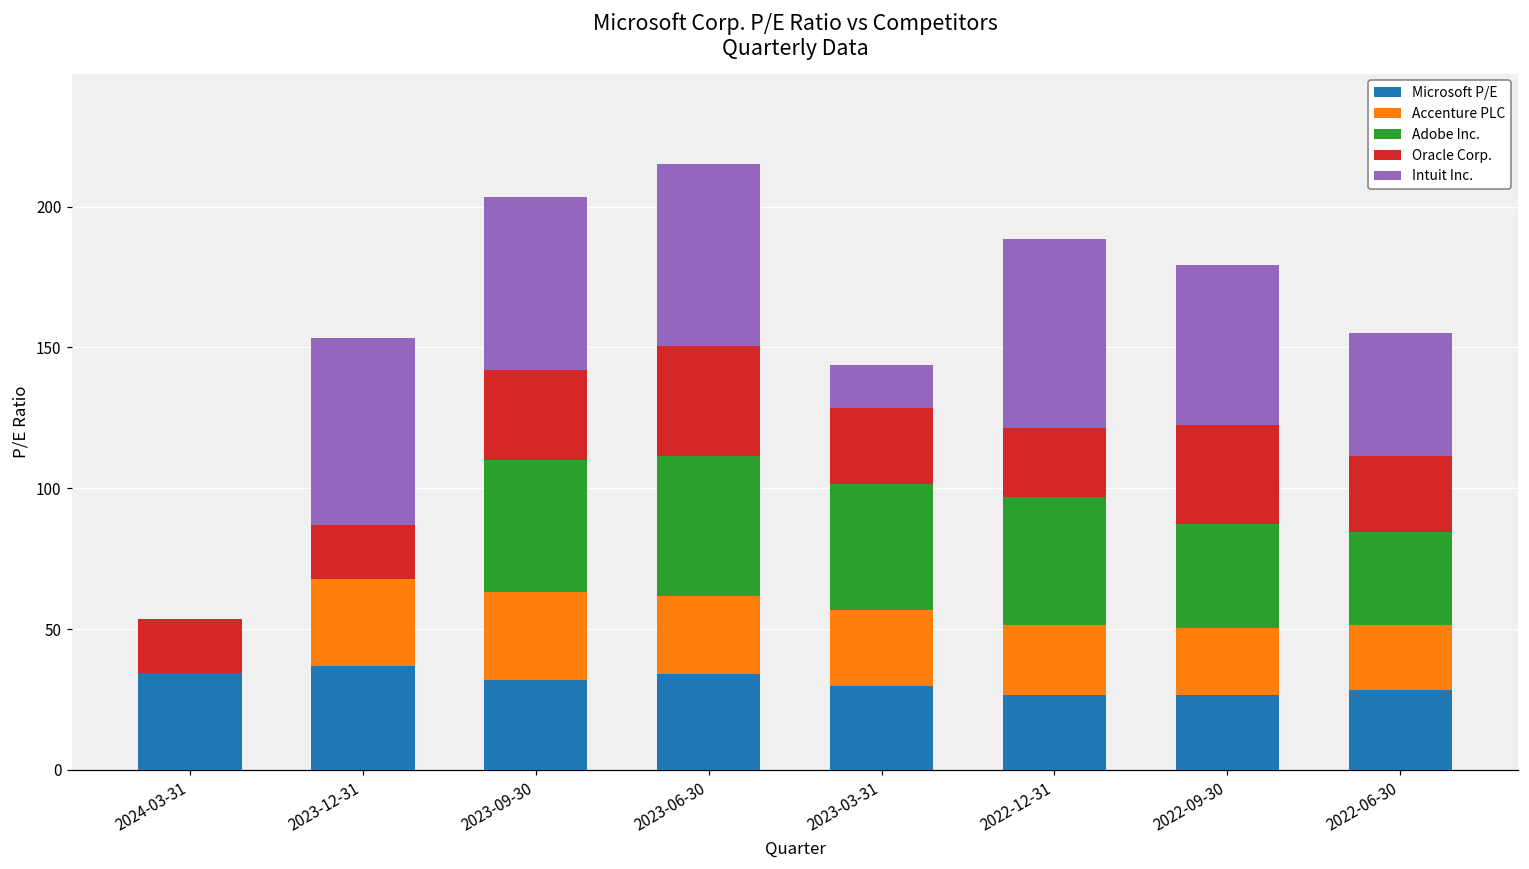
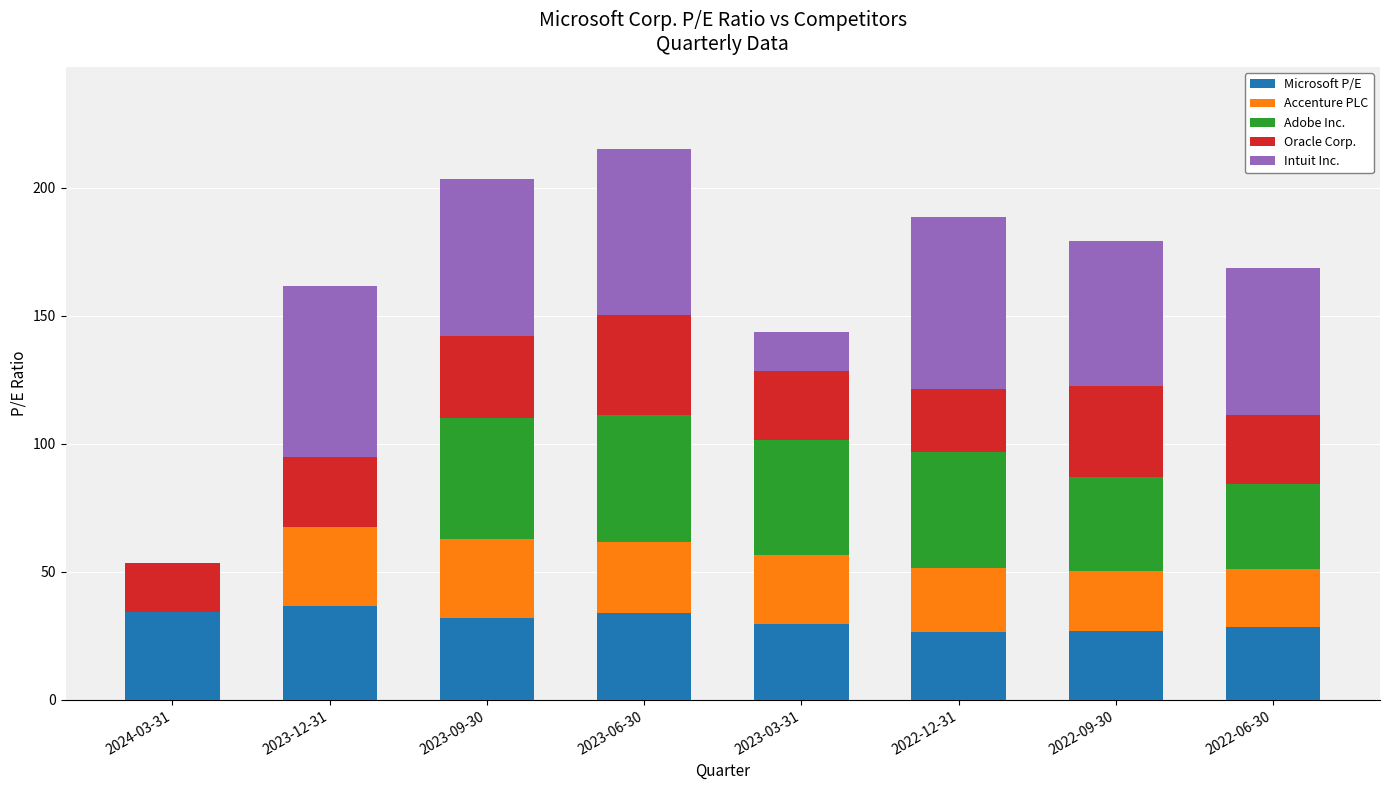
  {
    "Microsoft P/E": {
      "2024-03-31": 34,
      "2023-12-31": 37,
      "2023-09-30": 32,
      "2023-06-30": 34,
      "2023-03-31": 30,
      "2022-12-31": 27,
      "2022-09-30": 27,
      "2022-06-30": 28
    },
    "Accenture PLC": {
      "2024-03-31": 0,
      "2023-12-31": 31,
      "2023-09-30": 31,
      "2023-06-30": 28,
      "2023-03-31": 27,
      "2022-12-31": 25,
      "2022-09-30": 24,
      "2022-06-30": 23
    },
    "Adobe Inc.": {
      "2024-03-31": 0,
      "2023-12-31": 0,
      "2023-09-30": 47,
      "2023-06-30": 50,
      "2023-03-31": 45,
      "2022-12-31": 45,
      "2022-09-30": 37,
      "2022-06-30": 33
    },
    "Oracle Corp.": {
      "2024-03-31": 19,
-     "2023-12-31": 19,
+     "2023-12-31": 27,
      "2023-09-30": 32,
      "2023-06-30": 39,
      "2023-03-31": 27,
      "2022-12-31": 25,
      "2022-09-30": 35,
      "2022-06-30": 27
    },
    "Intuit Inc.": {
      "2024-03-31": 0,
      "2023-12-31": 67,
      "2023-09-30": 61,
      "2023-06-30": 65,
      "2023-03-31": 15,
      "2022-12-31": 67,
      "2022-09-30": 57,
-     "2022-06-30": 44
+     "2022-06-30": 57
    }
  }
